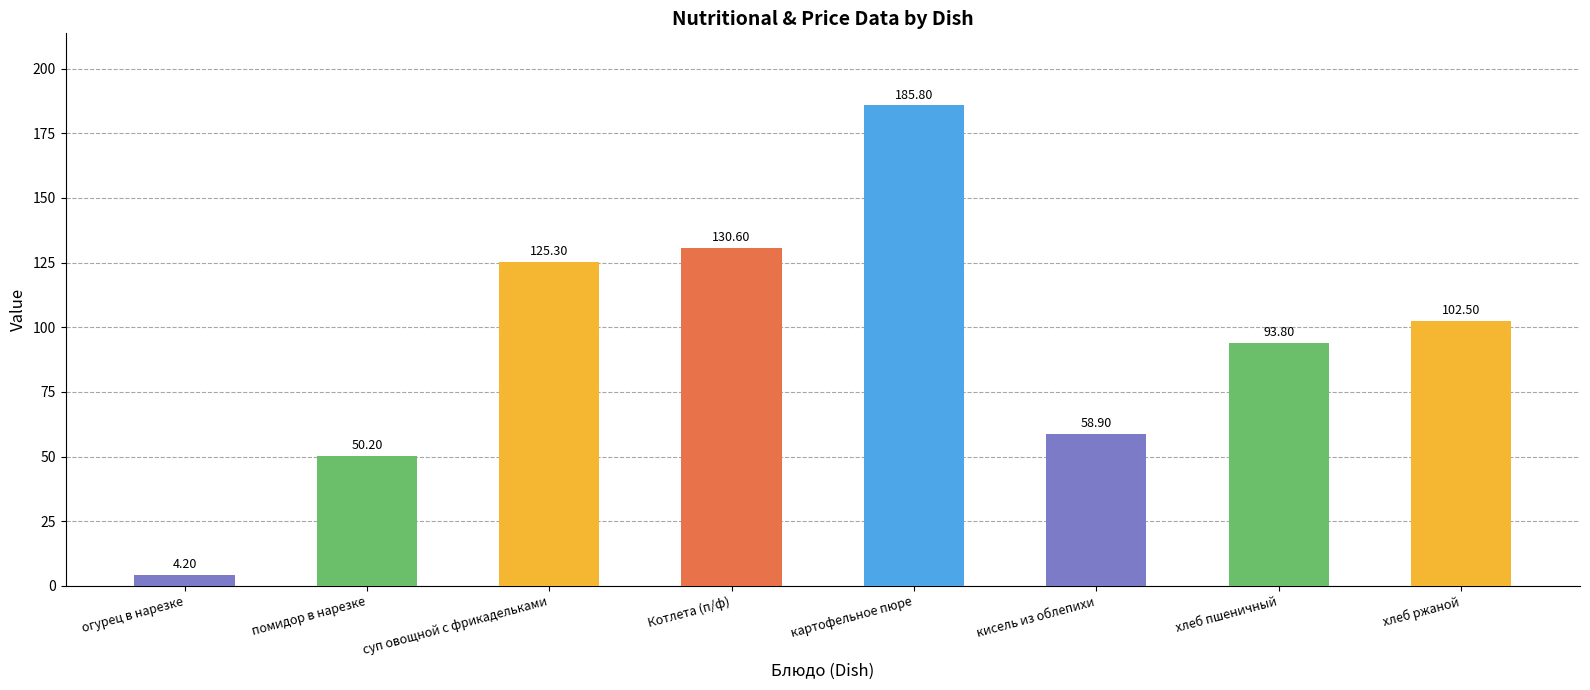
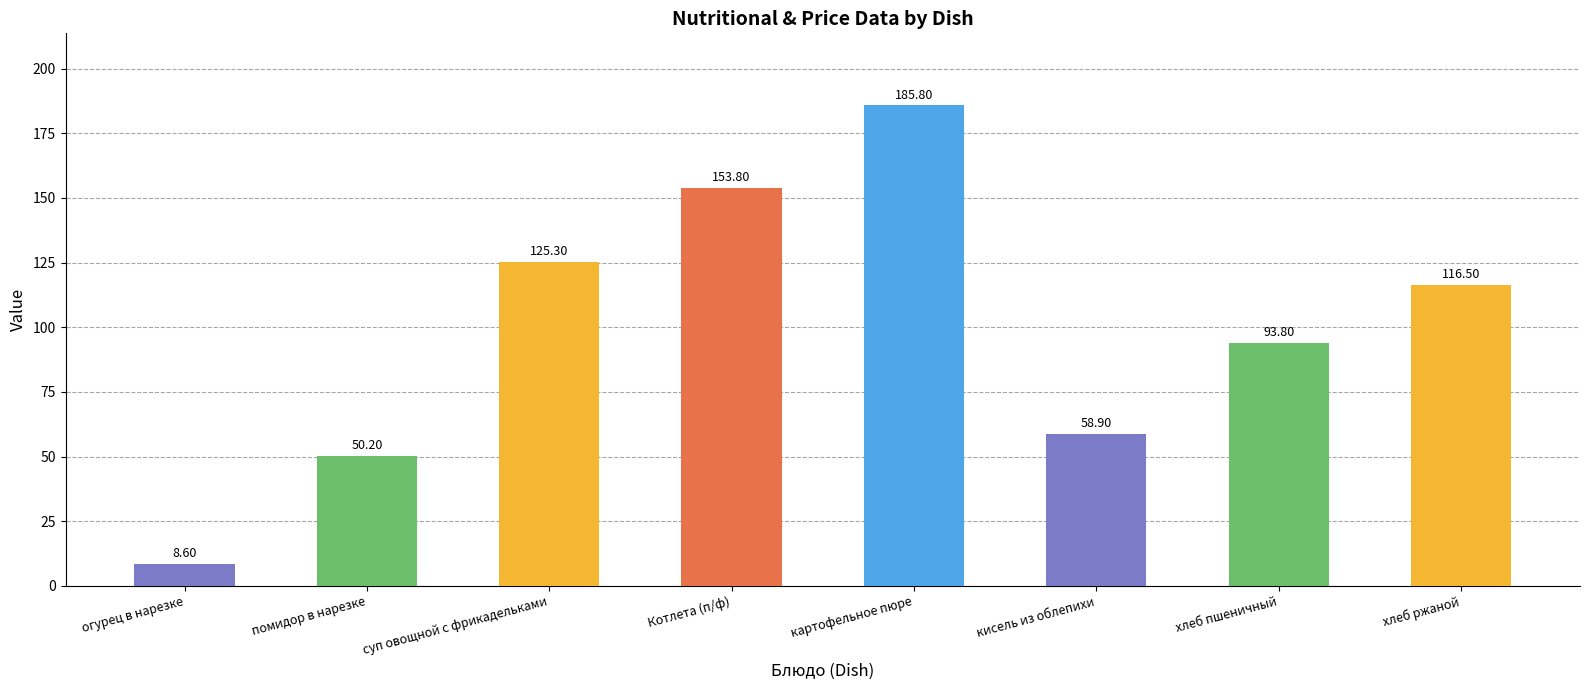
  {
-   "огурец в нарезке": 4.20,
+   "огурец в нарезке": 8.60,
    "помидор в нарезке": 50.20,
    "суп овощной с фрикадельками": 125.30,
-   "Котлета (п/ф)": 130.60,
+   "Котлета (п/ф)": 153.80,
    "картофельное пюре": 185.80,
    "кисель из облепихи": 58.90,
    "хлеб пшеничный": 93.80,
-   "хлеб ржаной": 102.50
+   "хлеб ржаной": 116.50
  }
